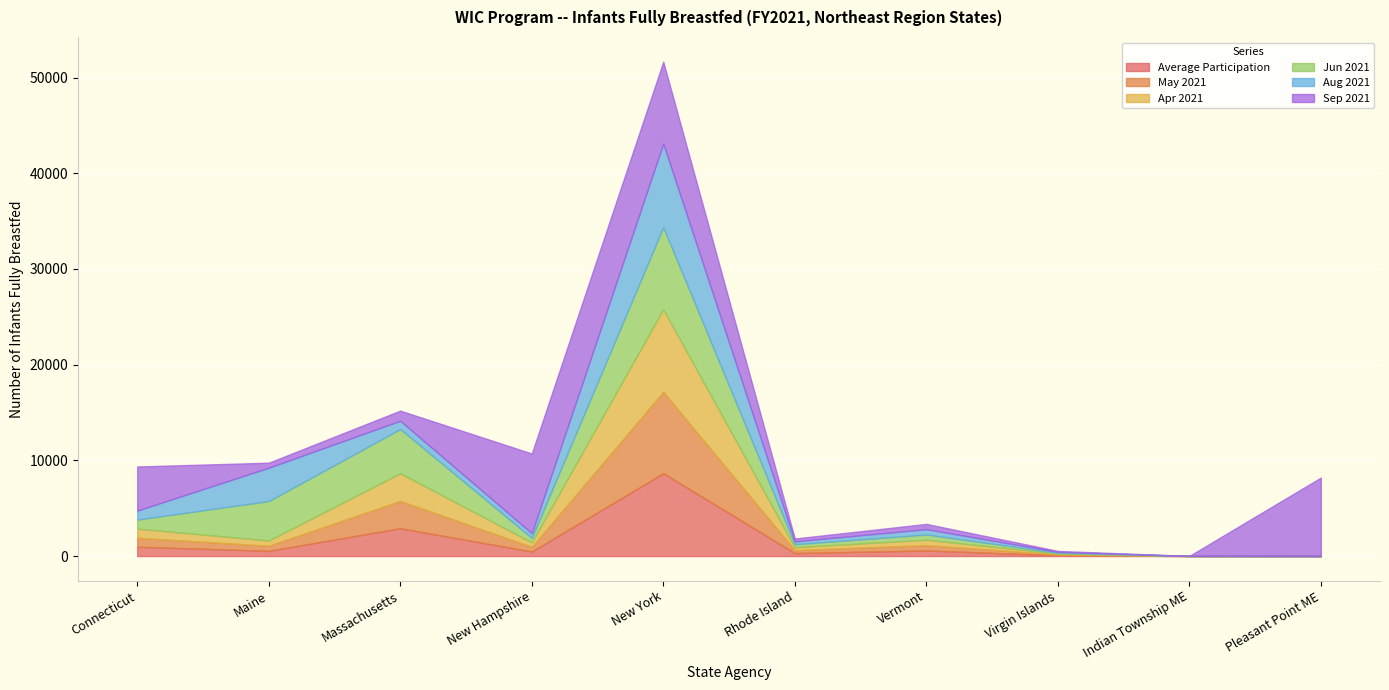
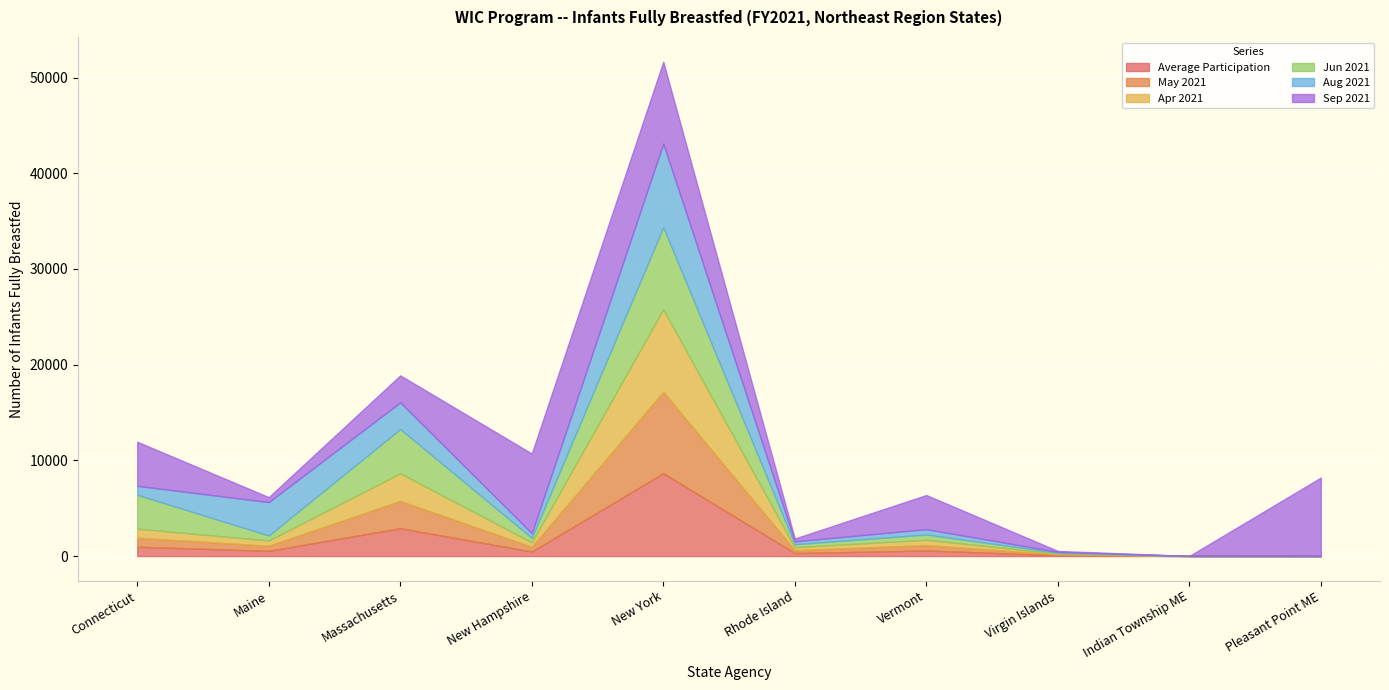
  {
    "Jun 2021": {
-     "Connecticut": 1000,
-     "Maine": 4000,
+     "Connecticut": 4000,
+     "Maine": 1000,
      "Massachusetts": 5000,
      "New Hampshire": 0,
      "New York": 9000,
      "Rhode Island": 0,
      "Vermont": 1000
    },
    "Aug 2021": {
      "Connecticut": 1000,
      "Maine": 3000,
-     "Massachusetts": 1000,
+     "Massachusetts": 3000,
      "New Hampshire": 0,
      "New York": 9000,
      "Rhode Island": 0,
      "Vermont": 1000
    },
    "Sep 2021": {
      "Connecticut": 5000,
      "Maine": 1000,
-     "Massachusetts": 1000,
+     "Massachusetts": 3000,
      "New Hampshire": 8000,
      "New York": 9000,
      "Rhode Island": 0,
-     "Vermont": 1000,
+     "Vermont": 4000,
      "Pleasant Point ME": 8000
    }
  }
